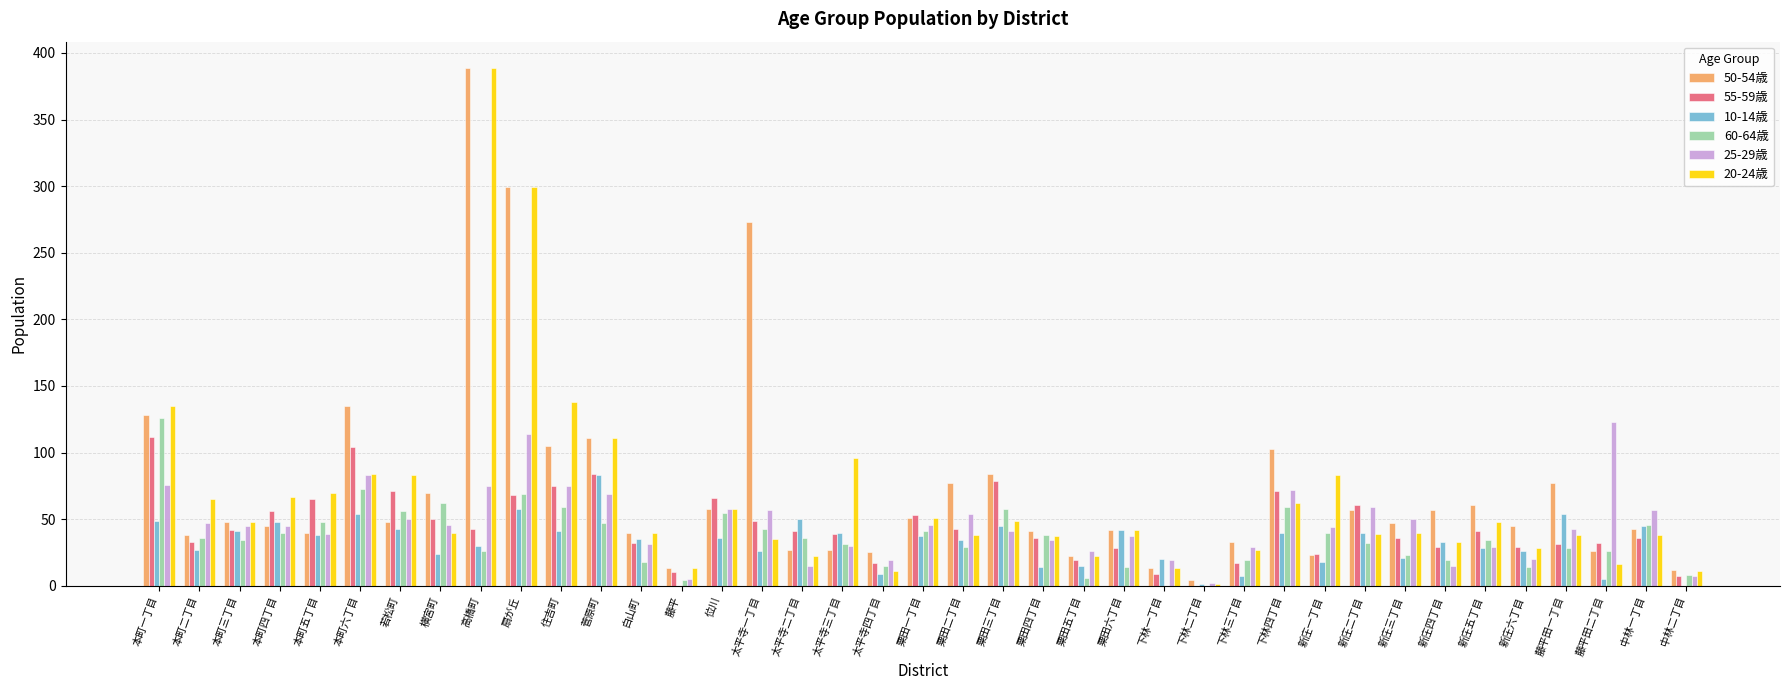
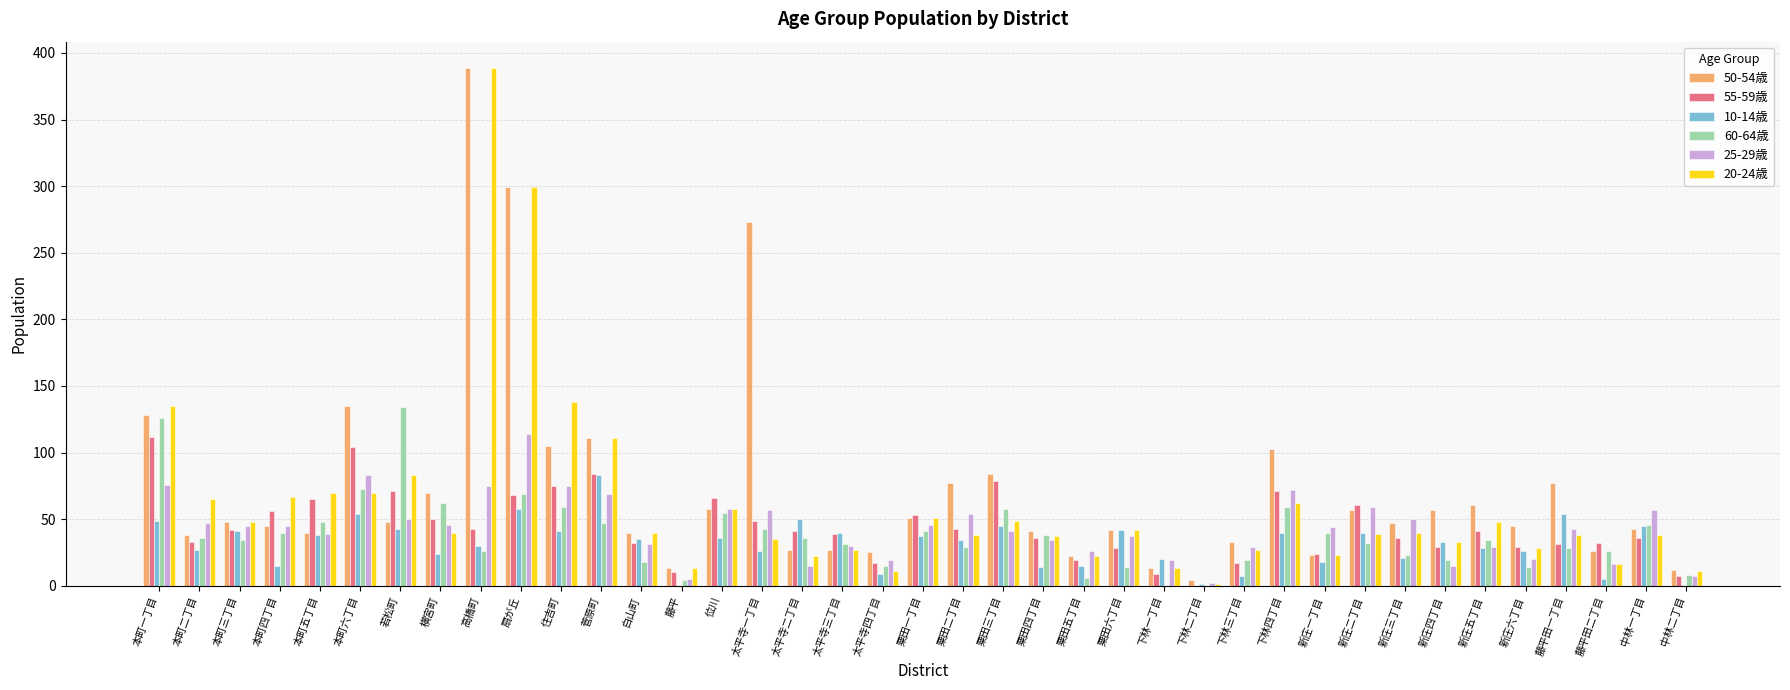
  {
    "10-14歳": {
      "本町一丁目": 49,
      "本町二丁目": 27,
      "本町三丁目": 41,
-     "本町四丁目": 48,
+     "本町四丁目": 15,
      "本町五丁目": 38,
      "本町六丁目": 54,
      "若松町": 43,
      "横宮町": 24,
      "高橋町": 30,
      "扇が丘": 58,
      "住吉町": 41,
      "菅原町": 83,
      "白山町": 35,
      "藤平": 0,
      "位川": 36,
      "太平寺一丁目": 26,
      "太平寺二丁目": 50,
      "太平寺三丁目": 40,
      "太平寺四丁目": 9,
      "粟田一丁目": 37,
      "粟田二丁目": 34,
      "粟田三丁目": 45,
      "粟田四丁目": 14,
      "粟田五丁目": 15,
      "粟田六丁目": 42,
      "下林一丁目": 20,
      "下林三丁目": 7,
      "下林四丁目": 40,
      "新庄一丁目": 18,
      "新庄二丁目": 40,
      "新庄三丁目": 21,
      "新庄四丁目": 33,
      "新庄五丁目": 28,
      "新庄六丁目": 26,
      "藤平田一丁目": 54,
      "藤平田二丁目": 5,
      "中林一丁目": 45,
      "中林二丁目": 0
    },
    "60-64歳": {
      "本町一丁目": 126,
      "本町二丁目": 36,
      "本町三丁目": 34,
      "本町四丁目": 40,
      "本町五丁目": 48,
      "本町六丁目": 73,
-     "若松町": 56,
+     "若松町": 134,
      "横宮町": 62,
      "高橋町": 26,
      "扇が丘": 69,
      "住吉町": 59,
      "菅原町": 47,
      "白山町": 18,
      "藤平": 4,
      "位川": 55,
      "太平寺一丁目": 43,
      "太平寺二丁目": 36,
      "太平寺三丁目": 31,
      "太平寺四丁目": 15,
      "粟田一丁目": 41,
      "粟田二丁目": 29,
      "粟田三丁目": 58,
      "粟田四丁目": 38,
      "粟田五丁目": 6,
      "粟田六丁目": 14,
      "下林一丁目": 0,
      "下林二丁目": 0,
      "下林三丁目": 19,
      "下林四丁目": 59,
      "新庄一丁目": 40,
      "新庄二丁目": 32,
      "新庄三丁目": 23,
      "新庄四丁目": 19,
      "新庄五丁目": 34,
      "新庄六丁目": 14,
      "藤平田一丁目": 28,
      "藤平田二丁目": 26,
      "中林一丁目": 46,
      "中林二丁目": 8
    },
    "25-29歳": {
      "本町一丁目": 76,
      "本町二丁目": 47,
      "本町三丁目": 45,
      "本町四丁目": 45,
      "本町五丁目": 39,
      "本町六丁目": 83,
      "若松町": 50,
      "横宮町": 46,
      "高橋町": 75,
      "扇が丘": 114,
      "住吉町": 75,
      "菅原町": 69,
      "白山町": 31,
      "藤平": 5,
      "位川": 58,
      "太平寺一丁目": 57,
      "太平寺二丁目": 15,
      "太平寺三丁目": 30,
      "太平寺四丁目": 19,
      "粟田一丁目": 46,
      "粟田二丁目": 54,
      "粟田三丁目": 41,
      "粟田四丁目": 34,
      "粟田五丁目": 26,
      "粟田六丁目": 37,
      "下林一丁目": 19,
      "下林二丁目": 2,
      "下林三丁目": 29,
      "下林四丁目": 72,
      "新庄一丁目": 44,
      "新庄二丁目": 59,
      "新庄三丁目": 50,
      "新庄四丁目": 15,
      "新庄五丁目": 29,
      "新庄六丁目": 20,
      "藤平田一丁目": 43,
-     "藤平田二丁目": 123,
+     "藤平田二丁目": 16,
      "中林一丁目": 57,
      "中林二丁目": 7
    },
    "20-24歳": {
      "本町一丁目": 135,
      "本町二丁目": 65,
      "本町三丁目": 48,
      "本町四丁目": 67,
      "本町五丁目": 70,
-     "本町六丁目": 84,
+     "本町六丁目": 70,
      "若松町": 83,
      "横宮町": 40,
      "高橋町": 389,
      "扇が丘": 299,
      "住吉町": 138,
      "菅原町": 111,
      "白山町": 40,
      "藤平": 13,
      "位川": 58,
      "太平寺一丁目": 35,
      "太平寺二丁目": 22,
-     "太平寺三丁目": 96,
+     "太平寺三丁目": 27,
      "太平寺四丁目": 11,
      "粟田一丁目": 51,
      "粟田二丁目": 38,
      "粟田三丁目": 49,
      "粟田四丁目": 37,
      "粟田五丁目": 22,
      "粟田六丁目": 42,
      "下林一丁目": 13,
      "下林三丁目": 27,
      "下林四丁目": 62,
-     "新庄一丁目": 83,
+     "新庄一丁目": 23,
      "新庄二丁目": 39,
      "新庄三丁目": 40,
      "新庄四丁目": 33,
      "新庄五丁目": 48,
      "新庄六丁目": 28,
      "藤平田一丁目": 38,
      "藤平田二丁目": 16,
      "中林一丁目": 38,
      "中林二丁目": 11
    }
  }
